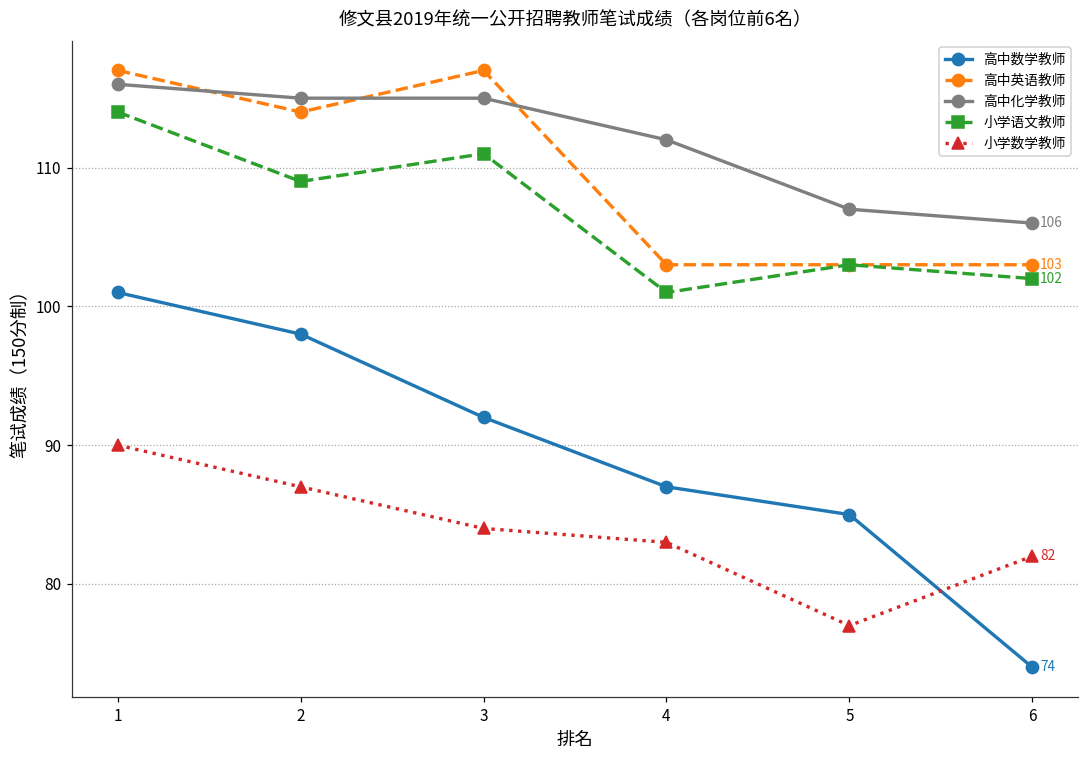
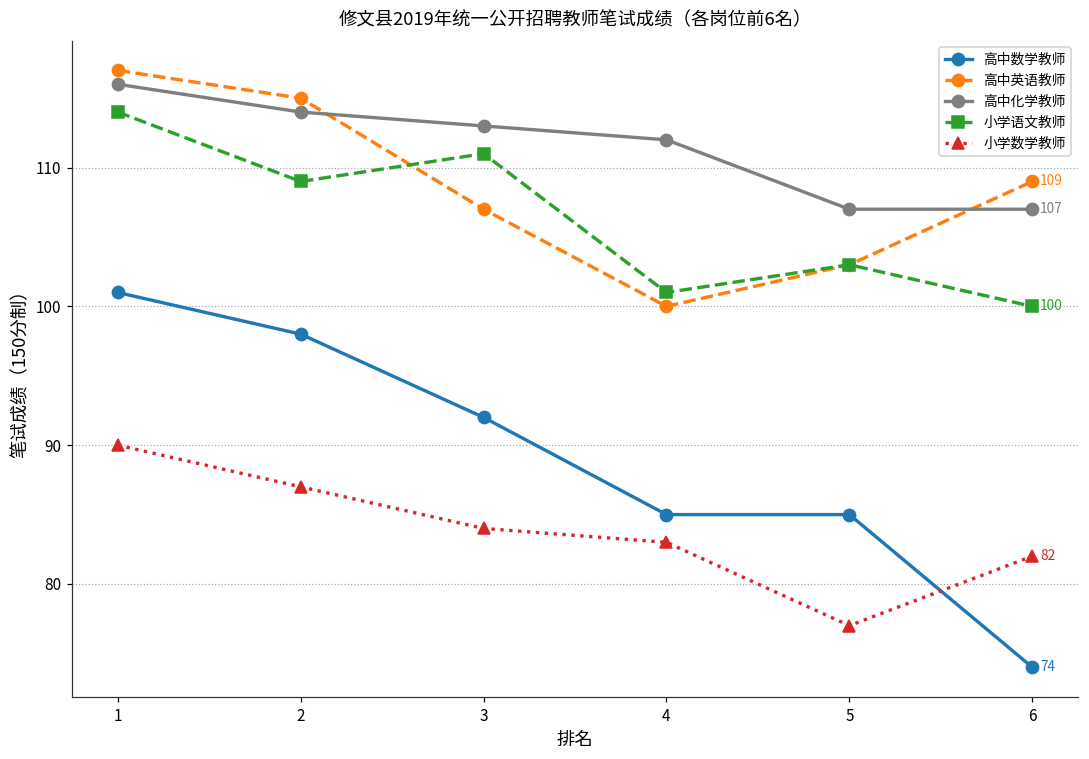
  {
    "高中数学教师": {
      "1": 101,
      "2": 98,
      "3": 92,
-     "4": 87,
+     "4": 85,
      "5": 85
    },
    "高中英语教师": {
-     "2": 114,
-     "3": 117,
-     "4": 103,
-     "6": 103
+     "2": 115,
+     "3": 107,
+     "4": 100,
+     "6": 109
    },
    "高中化学教师": {
-     "2": 115,
-     "3": 115,
-     "6": 106
+     "2": 114,
+     "3": 113,
+     "6": 107
    },
    "小学语文教师": {
-     "6": 102
+     "6": 100
    },
    "小学数学教师": {
      "6": 82
    }
  }
